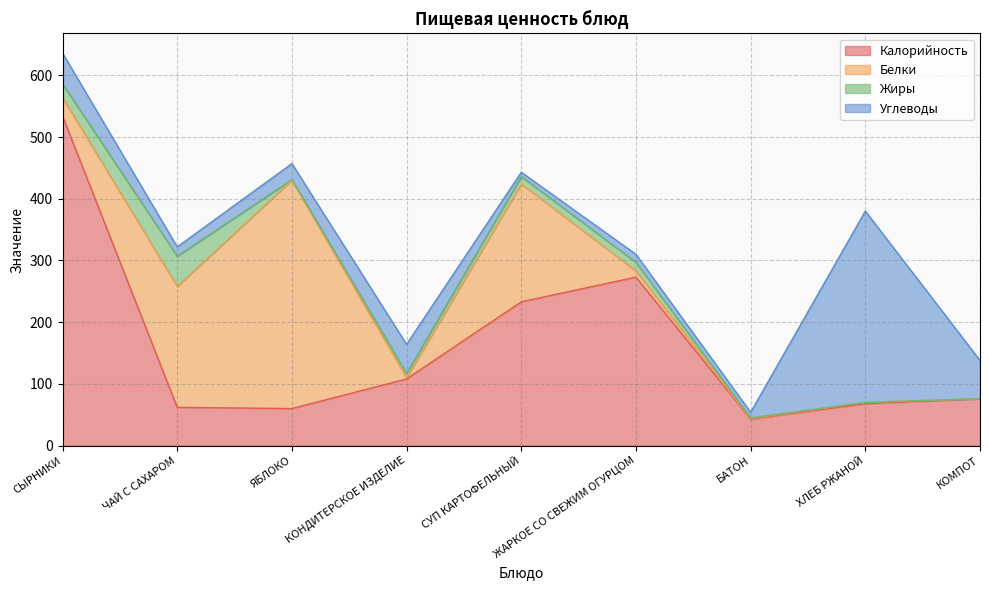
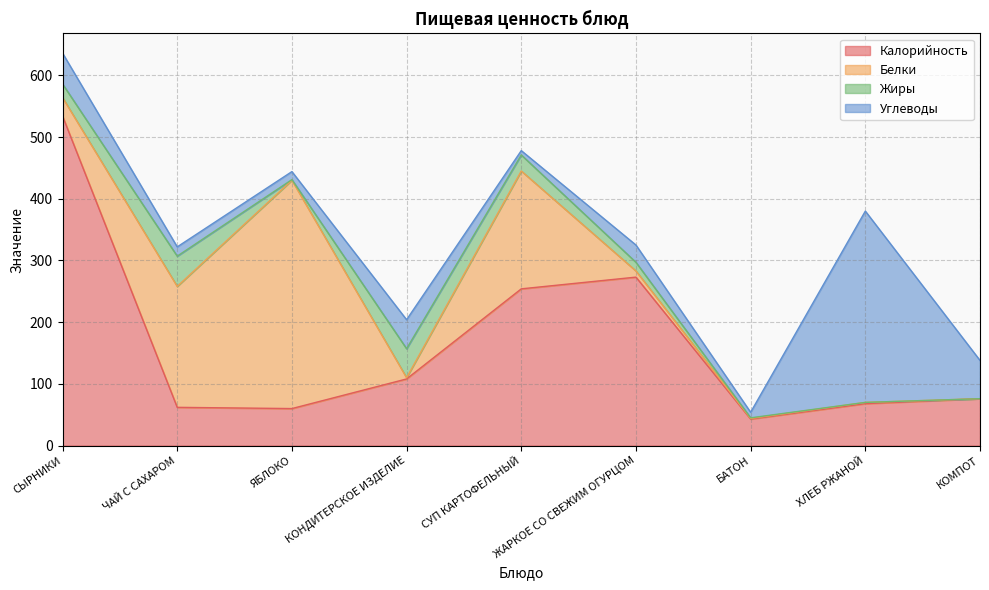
  {
    "Калорийность": {
      "СЫРНИКИ": 530,
      "ЧАЙ С САХАРОМ": 60,
      "ЯБЛОКО": 60,
-     "СУП КАРТОФЕЛЬНЫЙ": 230,
+     "СУП КАРТОФЕЛЬНЫЙ": 250,
      "ЖАРКОЕ СО СВЕЖИМ ОГУРЦОМ": 270
    },
    "Белки": {
      "СЫРНИКИ": 30,
      "ЧАЙ С САХАРОМ": 200,
      "СУП КАРТОФЕЛЬНЫЙ": 190,
      "ЖАРКОЕ СО СВЕЖИМ ОГУРЦОМ": 10
    },
    "Жиры": {
      "СЫРНИКИ": 20,
      "ЧАЙ С САХАРОМ": 50,
-     "КОНДИТЕРСКОЕ ИЗДЕЛИЕ": 10,
-     "СУП КАРТОФЕЛЬНЫЙ": 10,
+     "КОНДИТЕРСКОЕ ИЗДЕЛИЕ": 50,
+     "СУП КАРТОФЕЛЬНЫЙ": 30,
      "ЖАРКОЕ СО СВЕЖИМ ОГУРЦОМ": 10
    },
    "Углеводы": {
      "СЫРНИКИ": 50,
      "ЧАЙ С САХАРОМ": 20,
-     "ЯБЛОКО": 30,
+     "ЯБЛОКО": 10,
      "КОНДИТЕРСКОЕ ИЗДЕЛИЕ": 50,
      "СУП КАРТОФЕЛЬНЫЙ": 10,
-     "ЖАРКОЕ СО СВЕЖИМ ОГУРЦОМ": 10,
+     "ЖАРКОЕ СО СВЕЖИМ ОГУРЦОМ": 30,
      "БАТОН": 10,
      "ХЛЕБ РЖАНОЙ": 310,
      "КОМПОТ": 60
    }
  }
